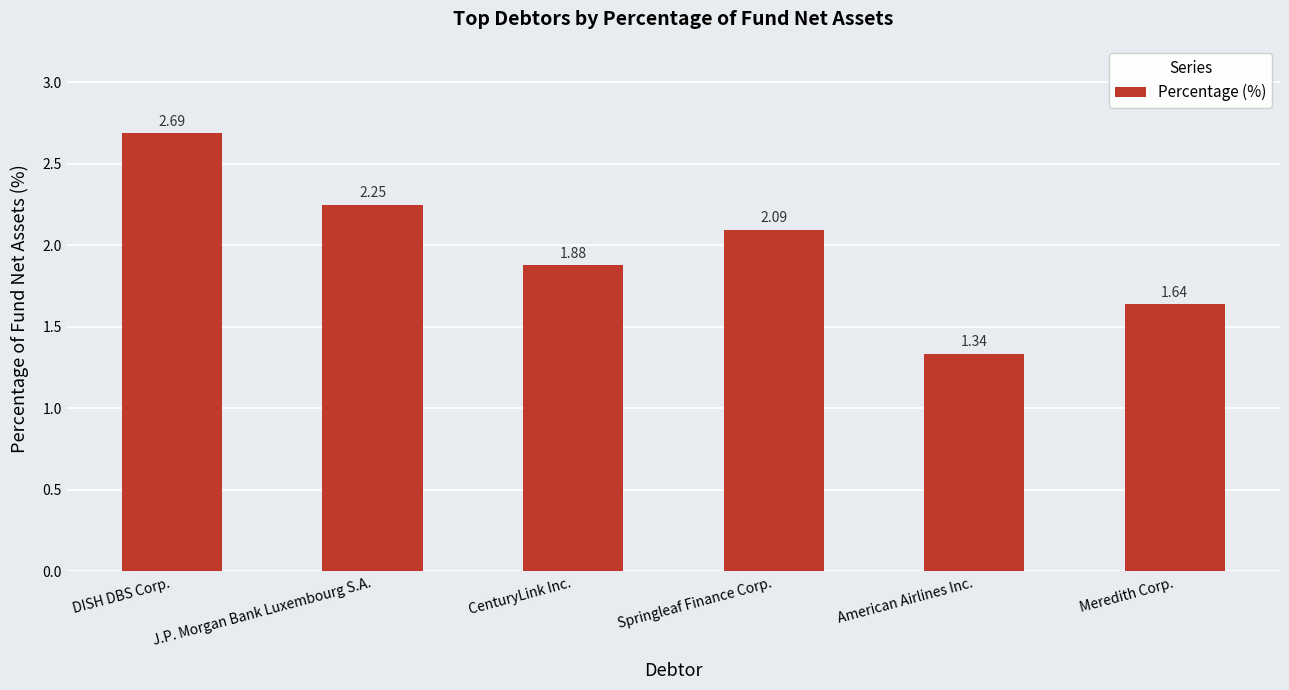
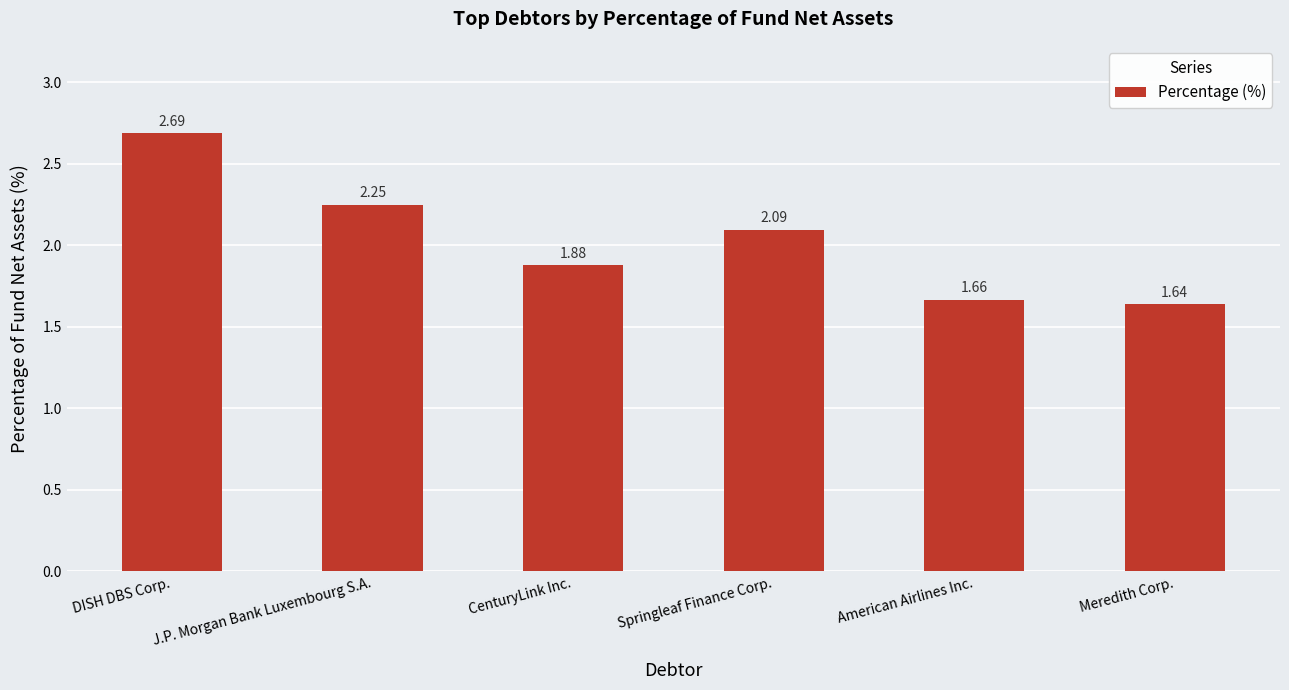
  {
    "DISH DBS Corp.": 2.69,
    "J.P. Morgan Bank Luxembourg S.A.": 2.25,
    "CenturyLink Inc.": 1.88,
    "Springleaf Finance Corp.": 2.09,
-   "American Airlines Inc.": 1.34,
+   "American Airlines Inc.": 1.66,
    "Meredith Corp.": 1.64
  }
